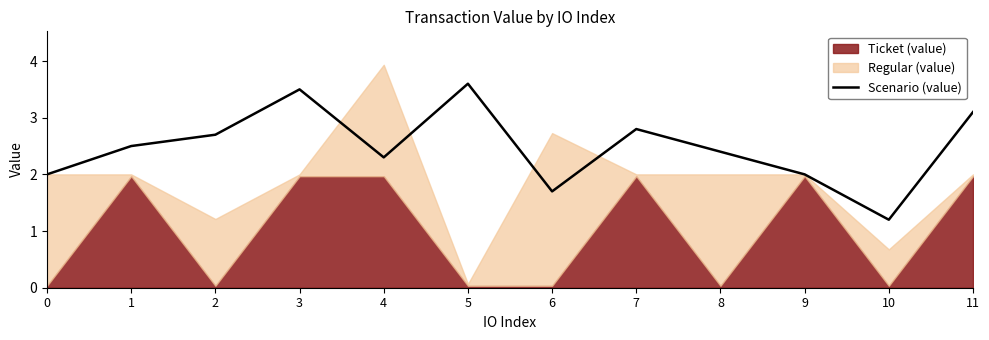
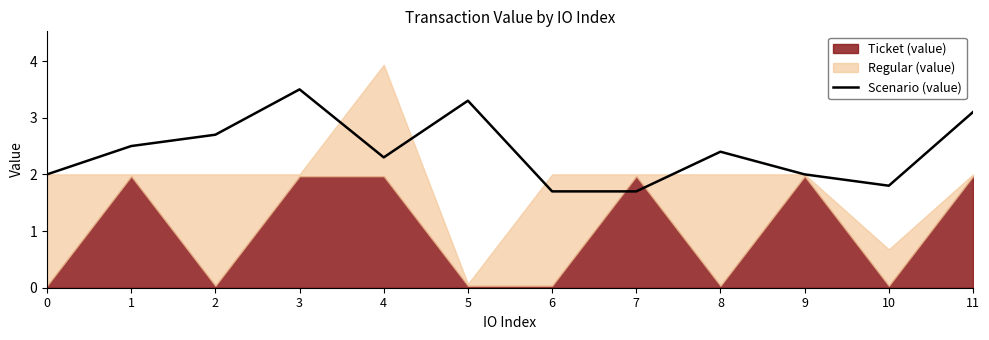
  {
    "Scenario (value)": {
      "1": 2.5,
      "2": 2.7,
      "3": 3.5,
      "4": 2.3,
-     "5": 3.6,
+     "5": 3.3,
      "6": 1.7,
-     "7": 2.8,
+     "7": 1.7,
      "8": 2.4,
-     "10": 1.2,
+     "10": 1.8,
      "11": 3.1
    },
    "Ticket (value)": {
      "4": 2.0
    },
    "Regular (value)": {
-     "2": 1.2,
+     "2": 2.0,
      "4": 2.0,
-     "6": 2.7,
+     "6": 2.0,
      "8": 2.0,
      "10": 0.6
    }
  }
